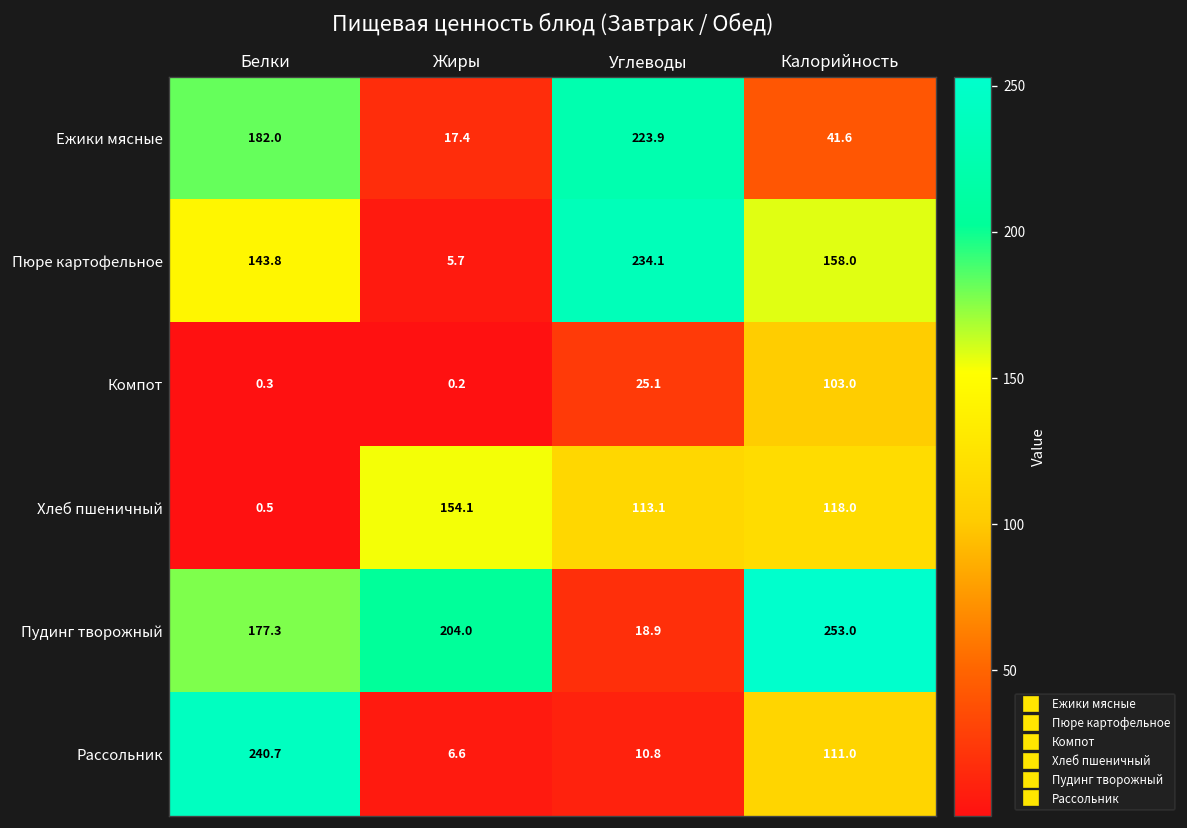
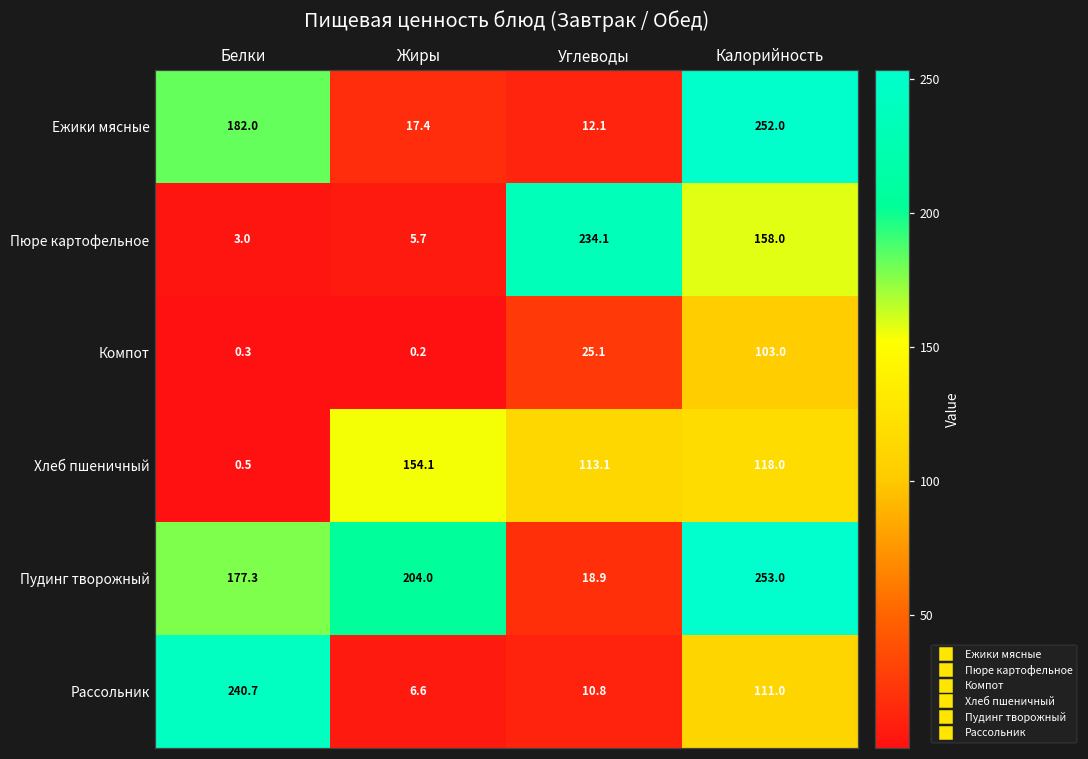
  {
    "Ежики мясные": {
      "Белки": 182.0,
      "Жиры": 17.4,
-     "Углеводы": 223.9,
-     "Калорийность": 41.6
+     "Углеводы": 12.1,
+     "Калорийность": 252.0
    },
    "Пюре картофельное": {
-     "Белки": 143.8,
+     "Белки": 3.0,
      "Жиры": 5.7,
      "Углеводы": 234.1,
      "Калорийность": 158.0
    },
    "Компот": {
      "Белки": 0.3,
      "Жиры": 0.2,
      "Углеводы": 25.1,
      "Калорийность": 103.0
    },
    "Хлеб пшеничный": {
      "Белки": 0.5,
      "Жиры": 154.1,
      "Углеводы": 113.1,
      "Калорийность": 118.0
    },
    "Пудинг творожный": {
      "Белки": 177.3,
      "Жиры": 204.0,
      "Углеводы": 18.9,
      "Калорийность": 253.0
    },
    "Рассольник": {
      "Белки": 240.7,
      "Жиры": 6.6,
      "Углеводы": 10.8,
      "Калорийность": 111.0
    }
  }
